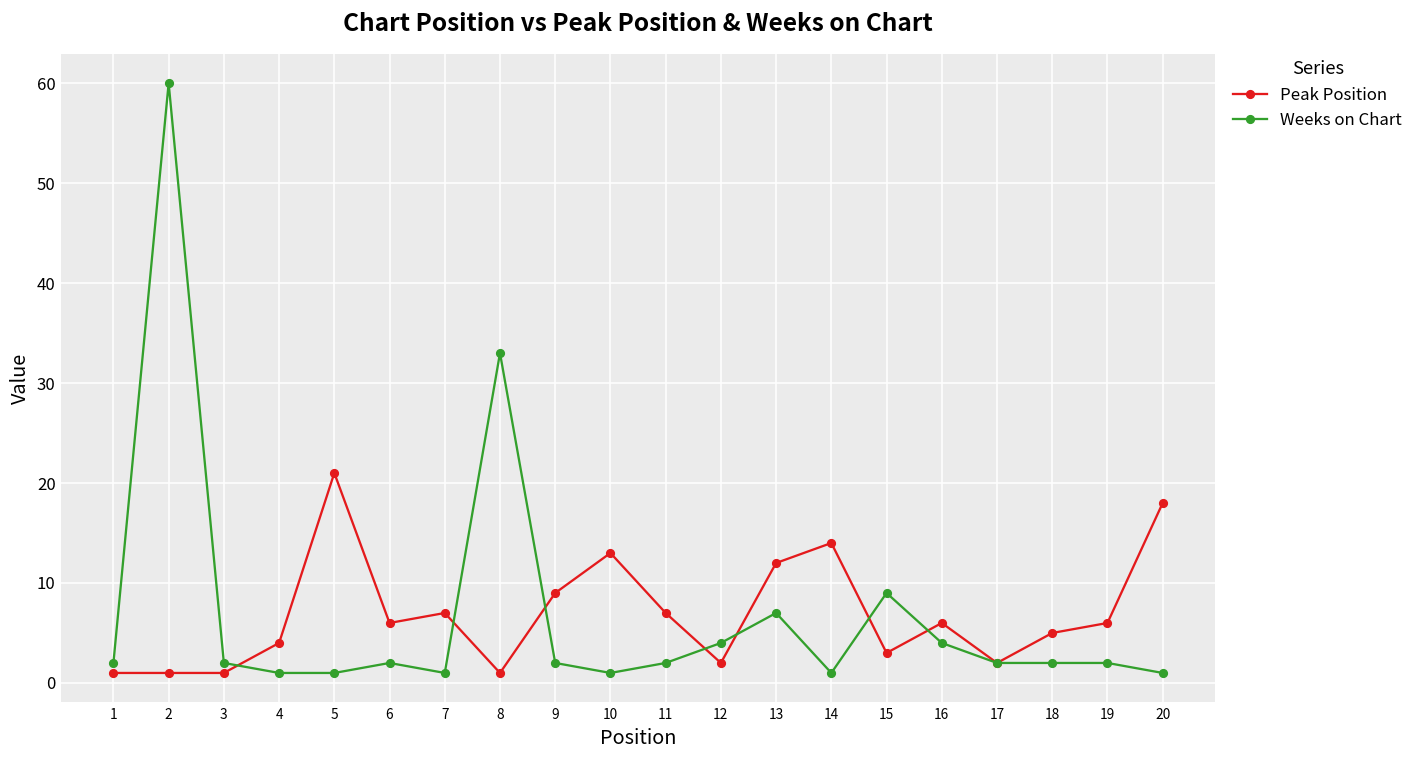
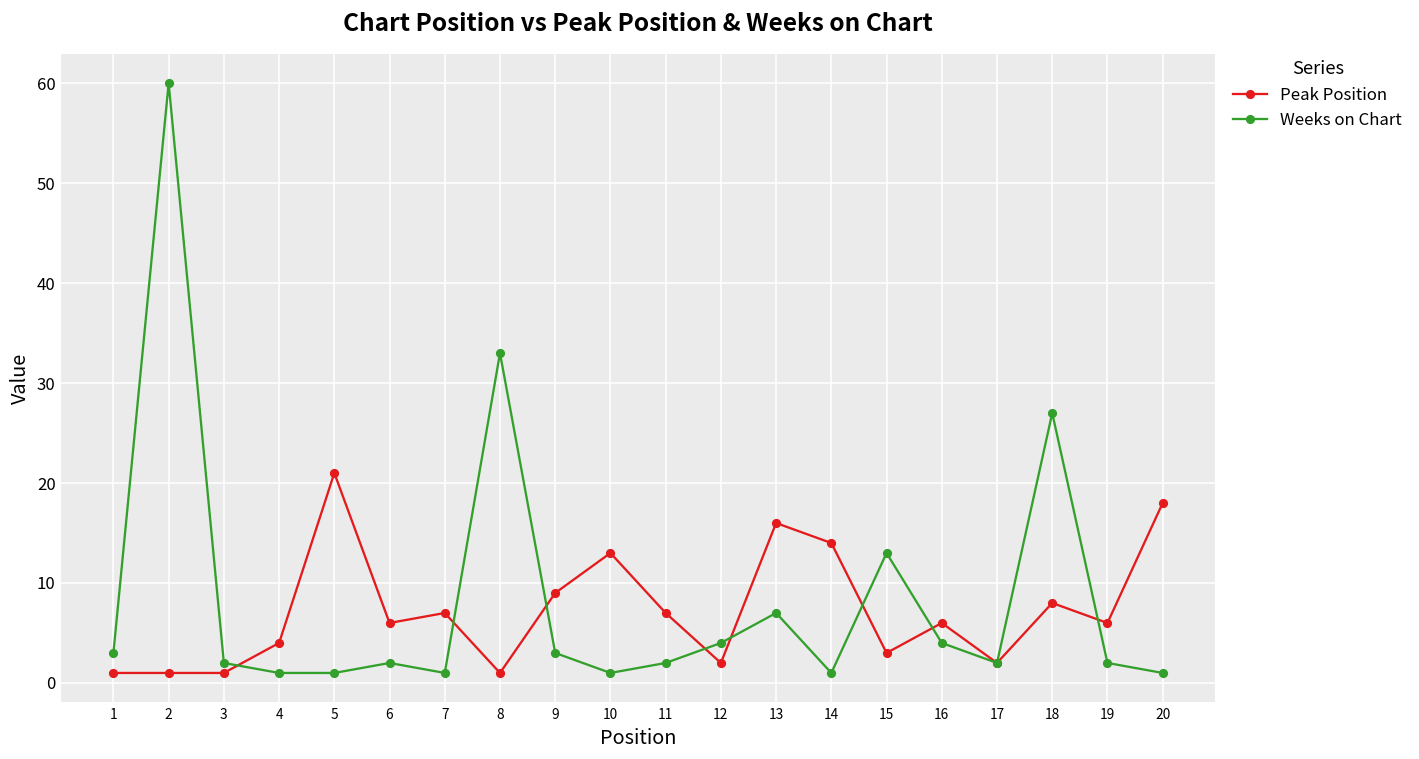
  {
    "Peak Position": {
      "1": 1,
      "2": 1,
      "3": 1,
      "4": 4,
      "5": 21,
      "6": 6,
      "7": 7,
      "8": 1,
      "9": 9,
      "10": 13,
      "11": 7,
      "12": 2,
-     "13": 12,
+     "13": 16,
      "14": 14,
      "15": 3,
      "16": 6,
-     "18": 5,
+     "18": 8,
      "19": 6,
      "20": 18
    },
    "Weeks on Chart": {
-     "1": 2,
+     "1": 3,
      "2": 60,
      "3": 2,
      "4": 1,
      "5": 1,
      "6": 2,
      "7": 1,
      "8": 33,
-     "9": 2,
+     "9": 3,
      "10": 1,
      "11": 2,
      "12": 4,
      "13": 7,
      "14": 1,
-     "15": 9,
+     "15": 13,
      "16": 4,
-     "18": 2,
+     "18": 27,
      "19": 2,
      "20": 1
    }
  }
